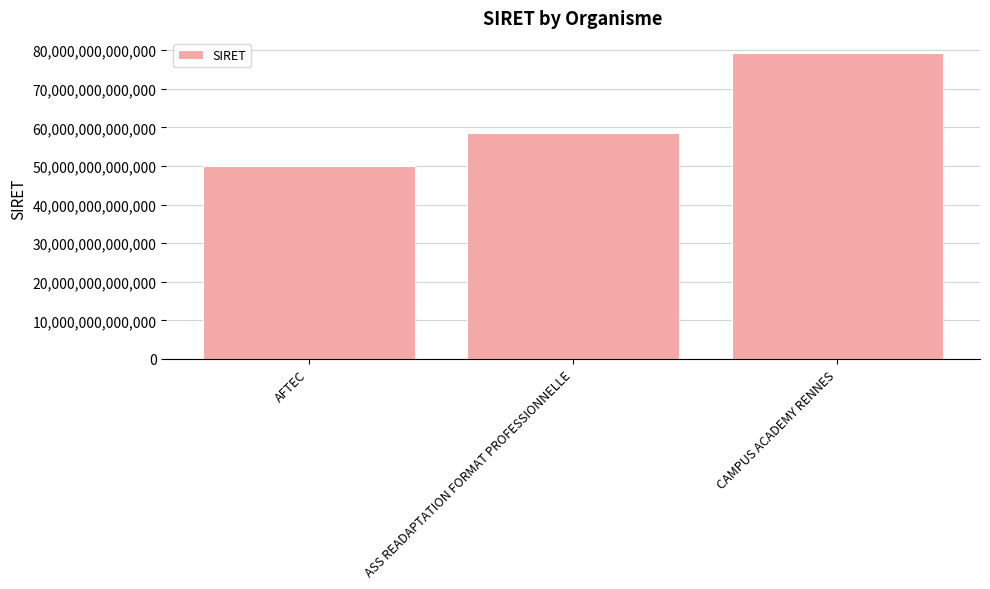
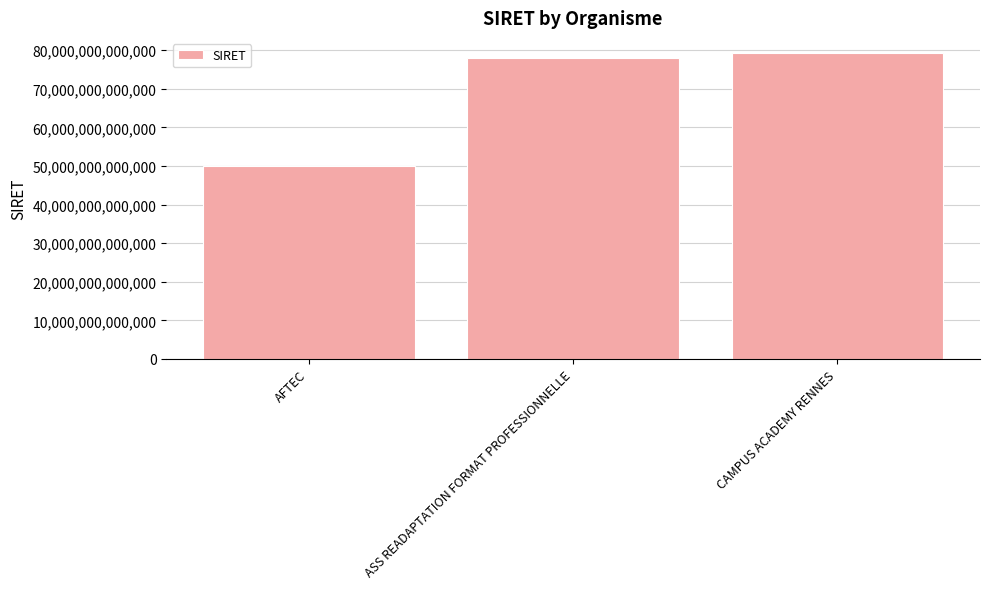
  {
    "AFTEC": "50,000,000,000,000",
-   "ASS READAPTATION FORMAT PROFESSIONNELLE": "58,000,000,000,000",
+   "ASS READAPTATION FORMAT PROFESSIONNELLE": "78,000,000,000,000",
    "CAMPUS ACADEMY RENNES": "79,000,000,000,000"
  }
